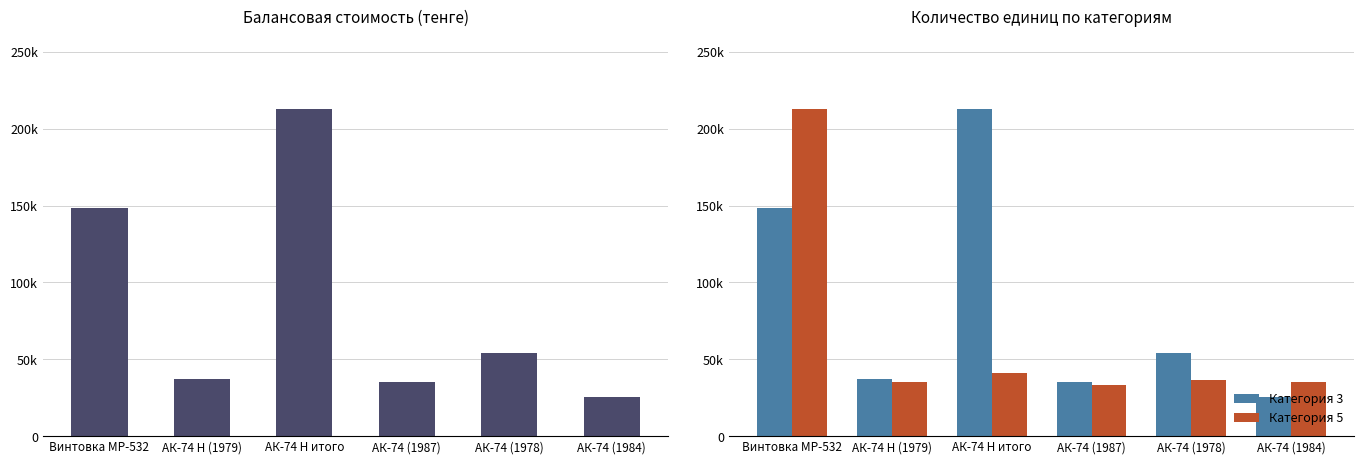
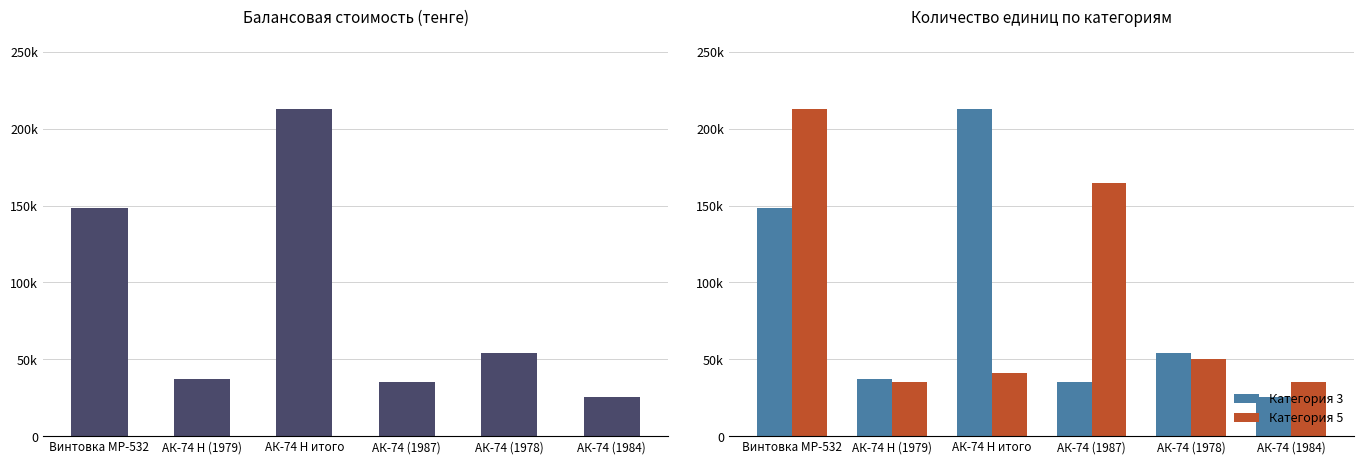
  {
    "Балансовая стоимость (тенге)": {
      "Винтовка МР-532": 149000,
      "АК-74 Н (1979)": 37000,
      "АК-74 Н итого": 213000,
      "АК-74 (1987)": 35000,
      "АК-74 (1978)": 54000,
      "АК-74 (1984)": 26000
    },
    "Количество единиц по категориям": {
      "Категория 3": {
        "Винтовка МР-532": 149000,
        "АК-74 Н (1979)": 37000,
        "АК-74 Н итого": 213000,
        "АК-74 (1987)": 35000,
        "АК-74 (1978)": 54000,
        "АК-74 (1984)": 26000
      },
      "Категория 5": {
        "Винтовка МР-532": 213000,
        "АК-74 Н (1979)": 35000,
        "АК-74 Н итого": 41000,
-       "АК-74 (1987)": 33000,
-       "АК-74 (1978)": 37000,
+       "АК-74 (1987)": 164000,
+       "АК-74 (1978)": 50000,
        "АК-74 (1984)": 35000
      }
    }
  }
